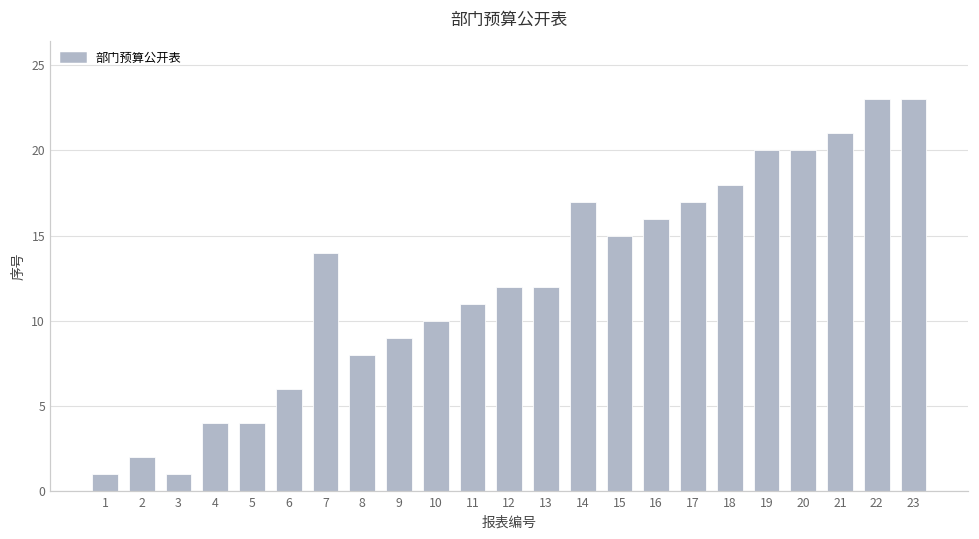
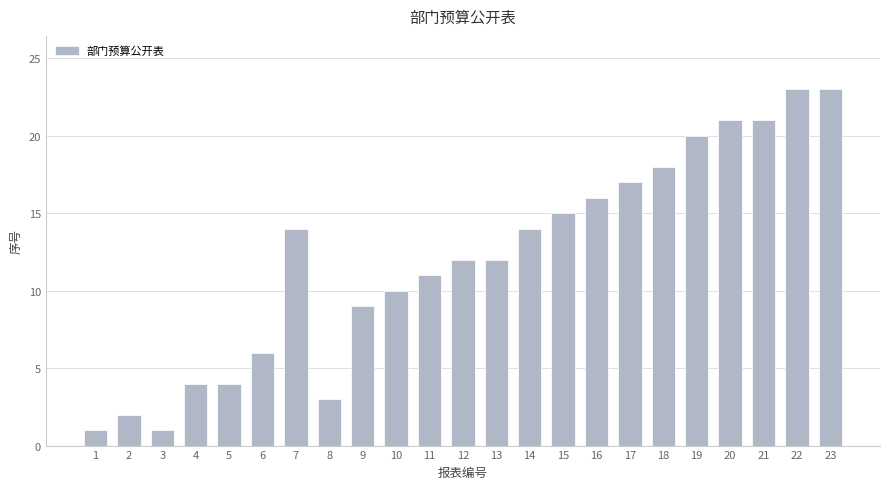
  {
    "1": 1,
    "2": 2,
    "3": 1,
    "4": 4,
    "5": 4,
    "6": 6,
    "7": 14,
-   "8": 8,
+   "8": 3,
    "9": 9,
    "10": 10,
    "11": 11,
    "12": 12,
    "13": 12,
-   "14": 17,
+   "14": 14,
    "15": 15,
    "16": 16,
    "17": 17,
    "18": 18,
    "19": 20,
-   "20": 20,
+   "20": 21,
    "21": 21,
    "22": 23,
    "23": 23
  }
